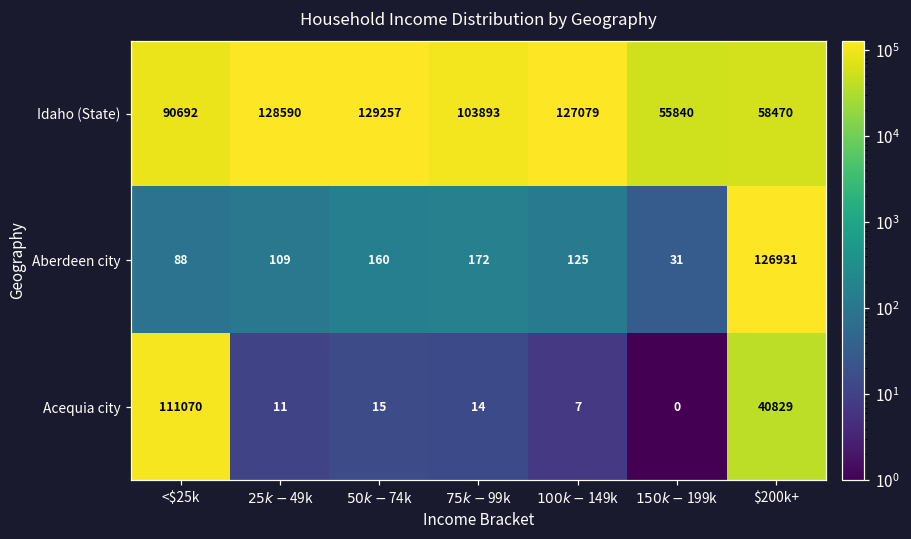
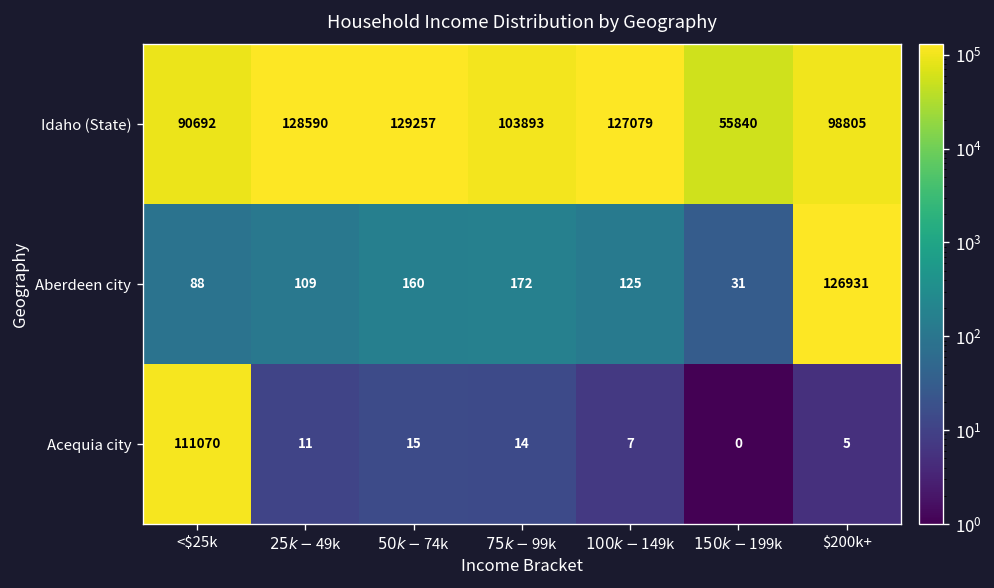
  {
    "Idaho (State)": {
      "<$25k": 90692,
-     "$200k+": 58470
+     "$200k+": 98805
    },
    "Aberdeen city": {
      "<$25k": 88,
      "$200k+": 126931
    },
    "Acequia city": {
      "<$25k": 111070,
-     "$200k+": 40829
+     "$200k+": 5
    }
  }
